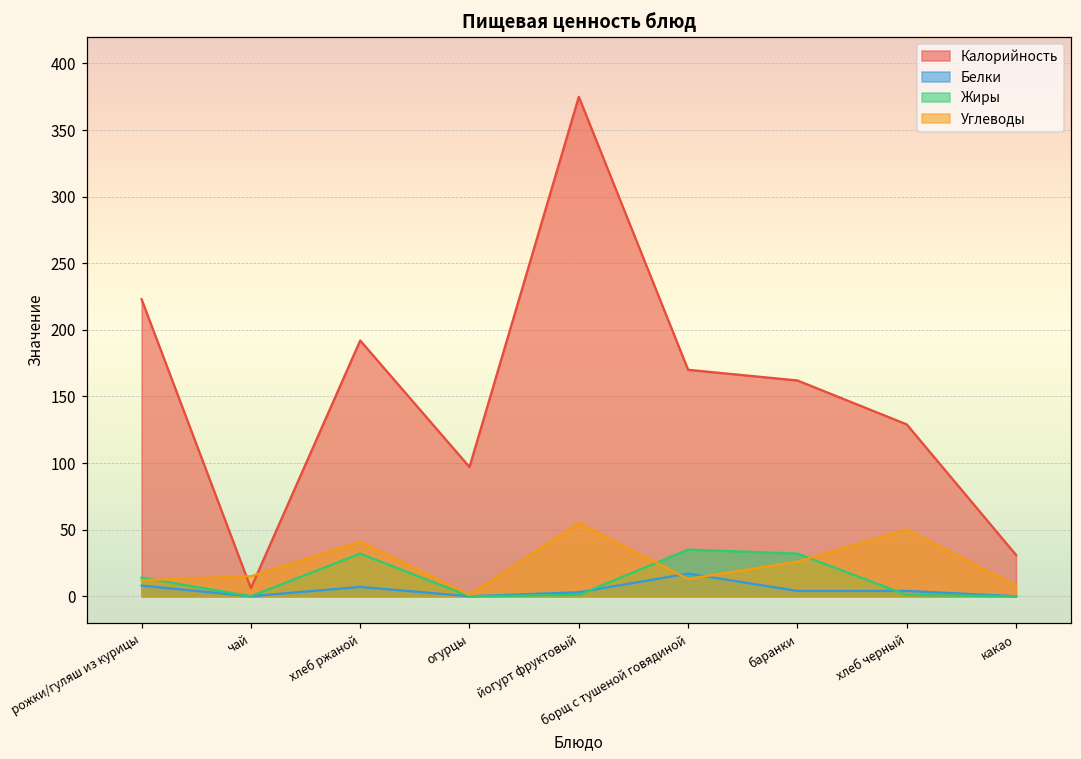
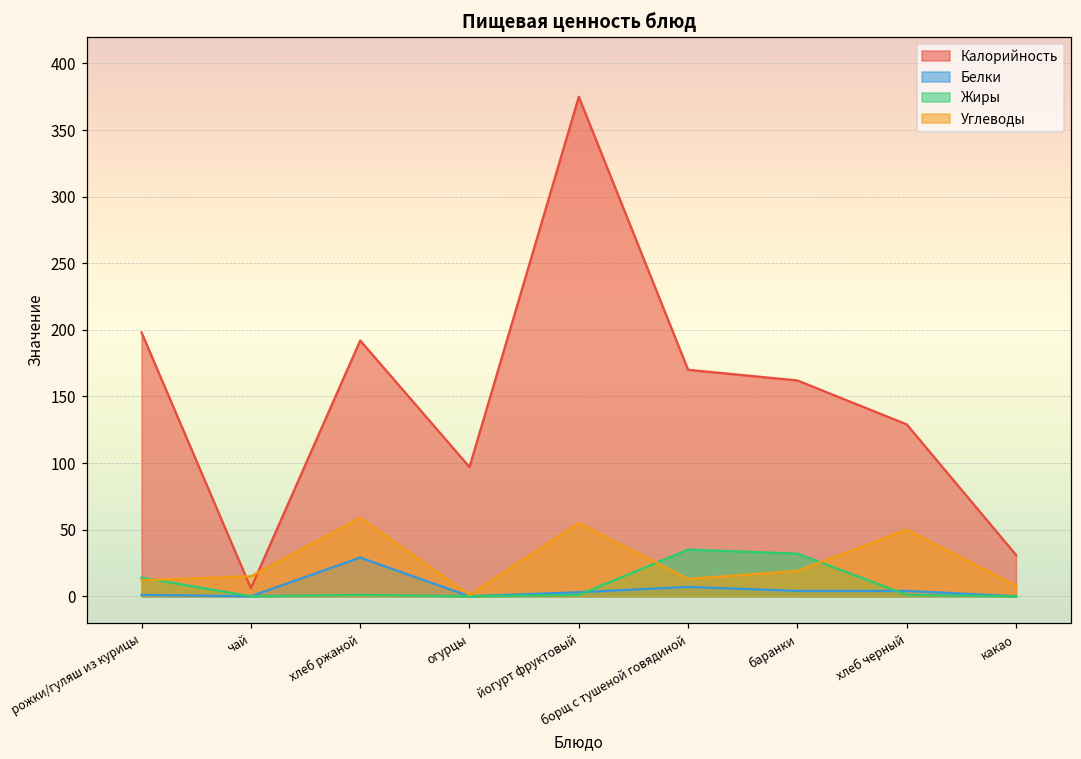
  {
    "Калорийность": {
-     "рожки/гуляш из курицы": 223,
+     "рожки/гуляш из курицы": 198,
      "чай": 6,
      "хлеб ржаной": 192,
      "огурцы": 97,
      "йогурт фруктовый": 375,
      "борщ с тушеной говядиной": 170,
      "баранки": 162,
      "хлеб черный": 129,
      "какао": 31
    },
    "Белки": {
-     "рожки/гуляш из курицы": 8,
-     "хлеб ржаной": 7,
-     "борщ с тушеной говядиной": 17,
+     "рожки/гуляш из курицы": 1,
+     "хлеб ржаной": 29,
+     "борщ с тушеной говядиной": 7,
      "баранки": 4,
      "хлеб черный": 4
    },
    "Жиры": {
-     "хлеб ржаной": 32,
+     "хлеб ржаной": 1,
      "борщ с тушеной говядиной": 35,
      "баранки": 32,
      "хлеб черный": 1
    },
    "Углеводы": {
      "чай": 15,
-     "хлеб ржаной": 41,
+     "хлеб ржаной": 59,
      "йогурт фруктовый": 55,
      "борщ с тушеной говядиной": 13,
-     "баранки": 26,
+     "баранки": 19,
      "хлеб черный": 50,
      "какао": 8
    }
  }
